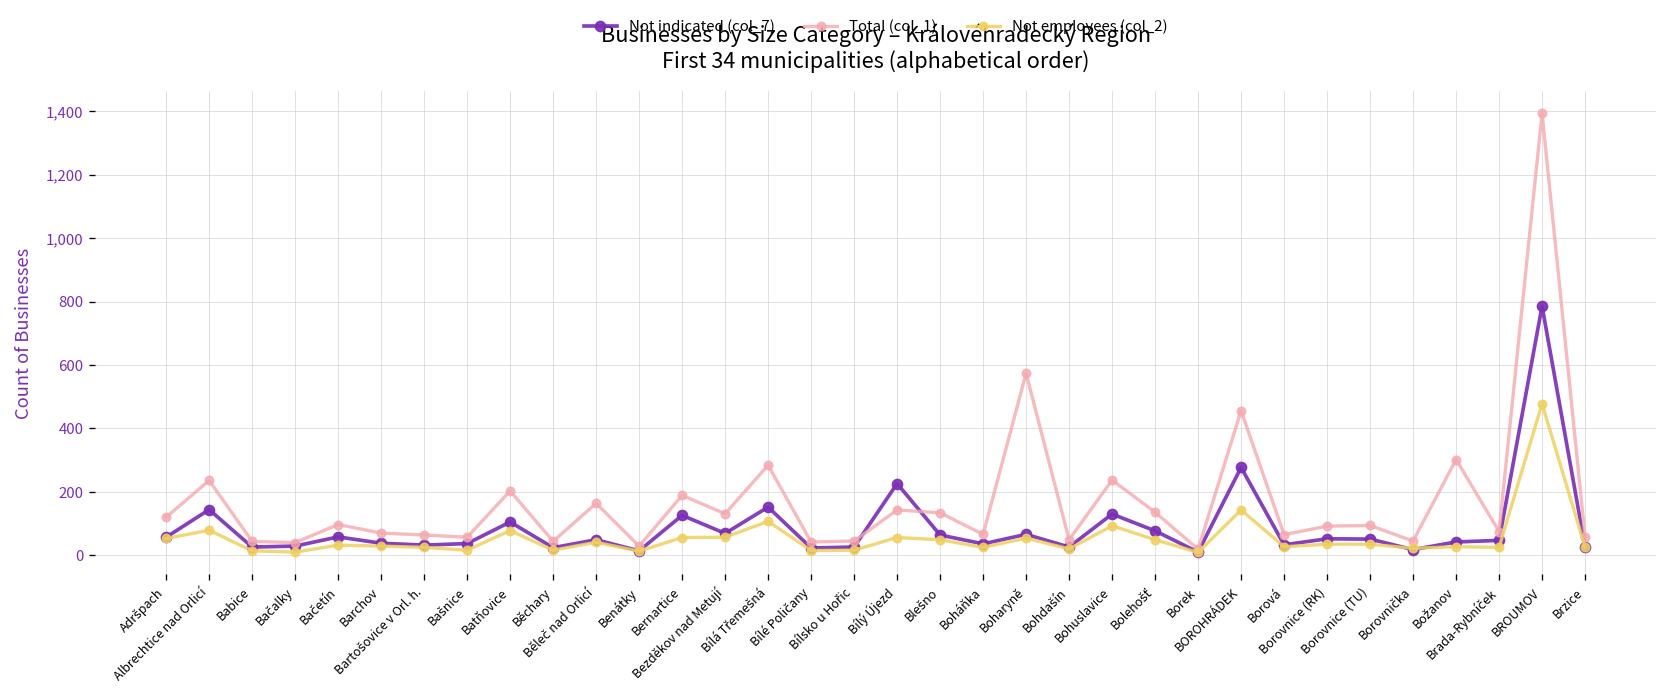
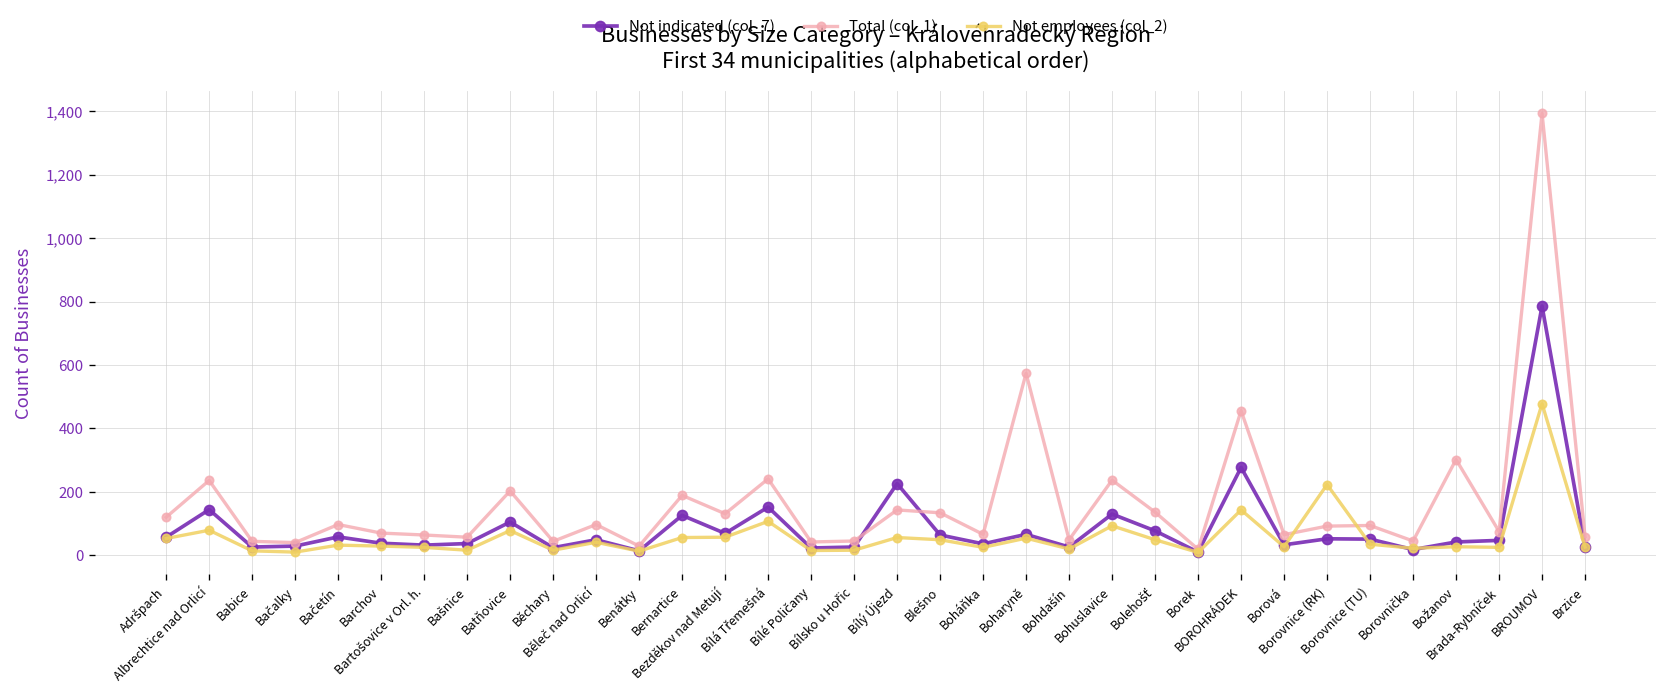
  {
    "Not indicated (col_7)": {
      "Albrechtice nad Orlicí": "140",
      "Babice": "30",
      "Bačalky": "30",
      "Bačetín": "60",
      "Bašnice": "40",
      "Batňovice": "110",
      "Bernartice": "130",
      "Bezděkov nad Metují": "70",
      "Bílá Třemešná": "150",
      "Bílsko u Hořic": "30",
      "Bílý Újezd": "230",
      "Blešno": "60",
      "Boháňka": "40",
      "Boharyně": "70",
      "Bohuslavice": "130",
      "Bolehošť": "80",
      "BOROHRÁDEK": "280",
      "Borovnice (RK)": "50",
      "Borovnice (TU)": "50",
      "Božanov": "40",
      "Brada-Rybníček": "50",
      "BROUMOV": "790"
    },
    "Total (col_1)": {
      "Adršpach": "120",
      "Albrechtice nad Orlicí": "240",
      "Babice": "40",
      "Bačalky": "40",
      "Bačetín": "100",
      "Barchov": "70",
      "Bartošovice v Orl. h.": "60",
      "Bašnice": "60",
      "Batňovice": "200",
      "Běchary": "40",
-     "Běleč nad Orlicí": "160",
+     "Běleč nad Orlicí": "100",
      "Benátky": "30",
      "Bernartice": "190",
      "Bezděkov nad Metují": "130",
-     "Bílá Třemešná": "280",
+     "Bílá Třemešná": "240",
      "Bílé Poličany": "40",
      "Bílsko u Hořic": "50",
      "Bílý Újezd": "140",
      "Blešno": "130",
      "Boháňka": "70",
      "Boharyně": "570",
      "Bohdašín": "50",
      "Bohuslavice": "240",
      "Bolehošť": "140",
      "BOROHRÁDEK": "460",
      "Borová": "70",
      "Borovnice (RK)": "90",
      "Borovnice (TU)": "90",
      "Borovnička": "50",
      "Božanov": "300",
      "Brada-Rybníček": "80",
      "BROUMOV": "1,390",
      "Brzice": "60"
    },
    "Not employees (col_2)": {
      "Albrechtice nad Orlicí": "80",
      "Babice": "10",
      "Bačalky": "10",
      "Bačetín": "30",
      "Bašnice": "20",
      "Batňovice": "80",
      "Bernartice": "60",
      "Bezděkov nad Metují": "60",
      "Bílá Třemešná": "110",
      "Bílsko u Hořic": "20",
      "Bílý Újezd": "60",
      "Blešno": "50",
      "Boháňka": "30",
      "Boharyně": "50",
      "Bohuslavice": "90",
      "Bolehošť": "50",
      "BOROHRÁDEK": "140",
-     "Borovnice (RK)": "40",
+     "Borovnice (RK)": "220",
      "Borovnice (TU)": "40",
      "Božanov": "30",
      "Brada-Rybníček": "30",
      "BROUMOV": "480"
    }
  }
